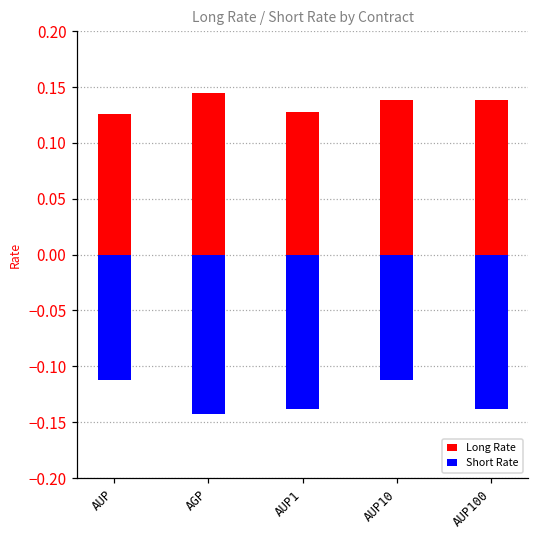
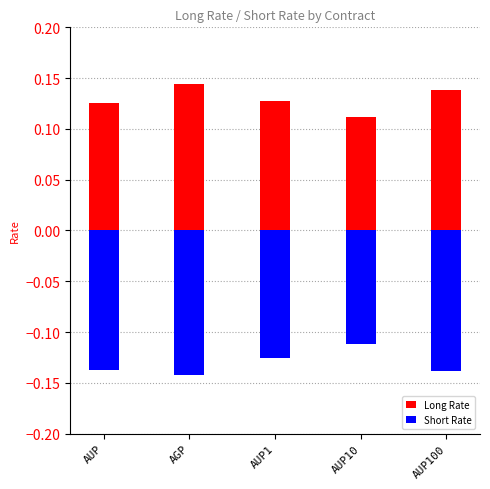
  {
    "Long Rate": {
      "AUP": 0.126,
      "AGP": 0.144,
      "AUP1": 0.128,
-     "AUP10": 0.138,
+     "AUP10": 0.112,
      "AUP100": 0.138
    },
    "Short Rate": {
-     "AUP": -0.112,
+     "AUP": -0.137,
      "AGP": -0.142,
-     "AUP1": -0.138,
+     "AUP1": -0.126,
      "AUP10": -0.112,
      "AUP100": -0.138
    }
  }
